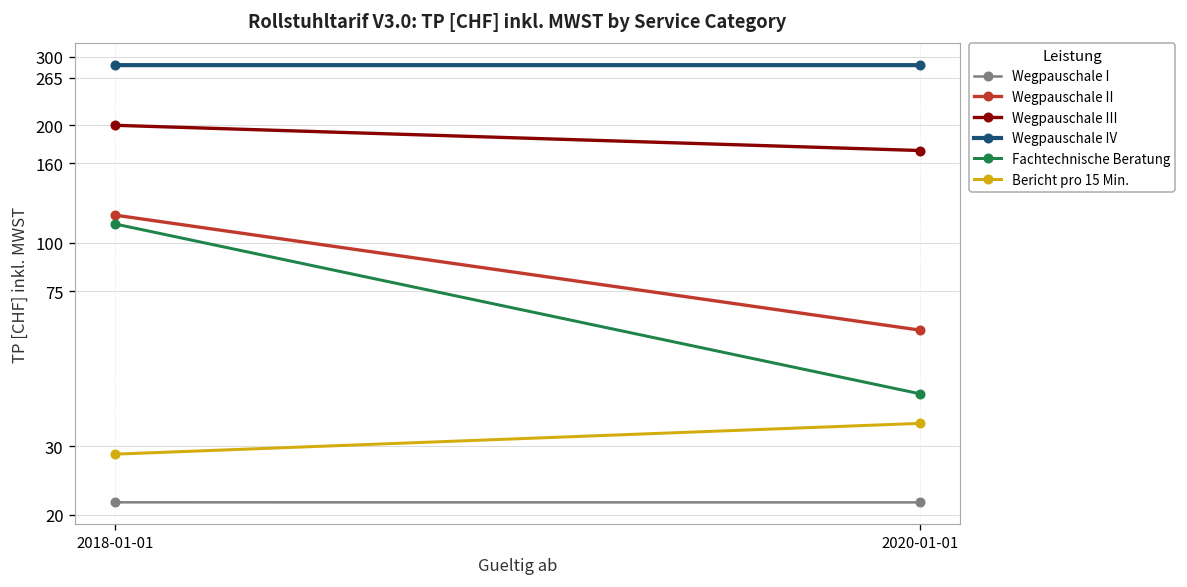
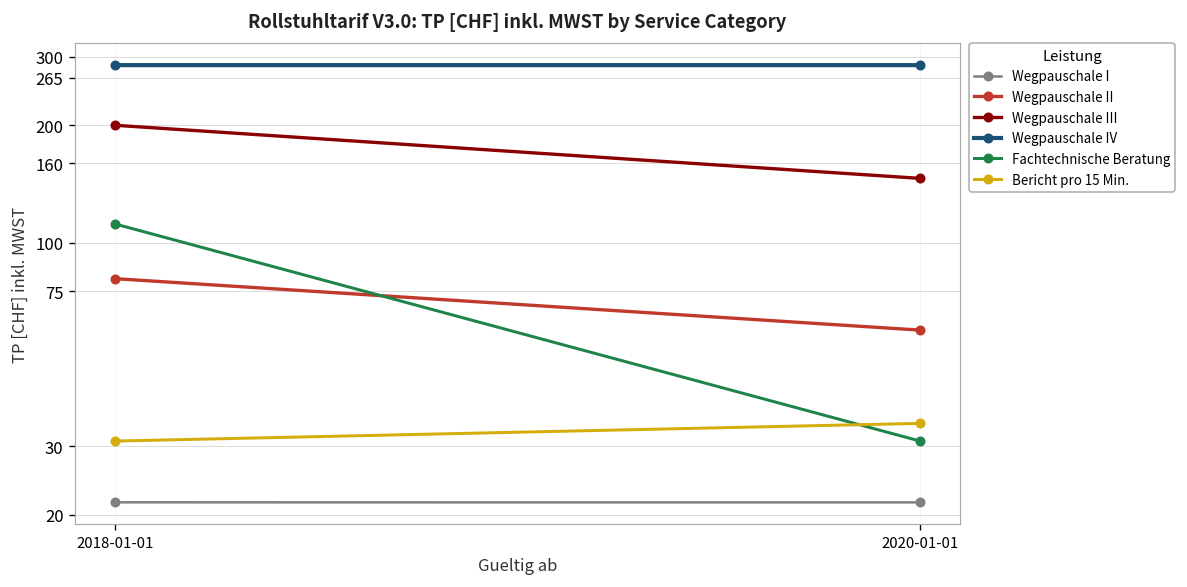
  {
    "Wegpauschale I": {
      "2018-01-01": 22,
      "2020-01-01": 22
    },
    "Wegpauschale II": {
-     "2018-01-01": 118,
+     "2018-01-01": 81,
      "2020-01-01": 60
    },
    "Wegpauschale III": {
      "2018-01-01": 200,
-     "2020-01-01": 170
+     "2020-01-01": 150
    },
    "Wegpauschale IV": {
      "2018-01-01": 290,
      "2020-01-01": 290
    },
    "Fachtechnische Beratung": {
      "2018-01-01": 112,
-     "2020-01-01": 41
+     "2020-01-01": 31
    },
    "Bericht pro 15 Min.": {
-     "2018-01-01": 29,
+     "2018-01-01": 31,
      "2020-01-01": 34
    }
  }
